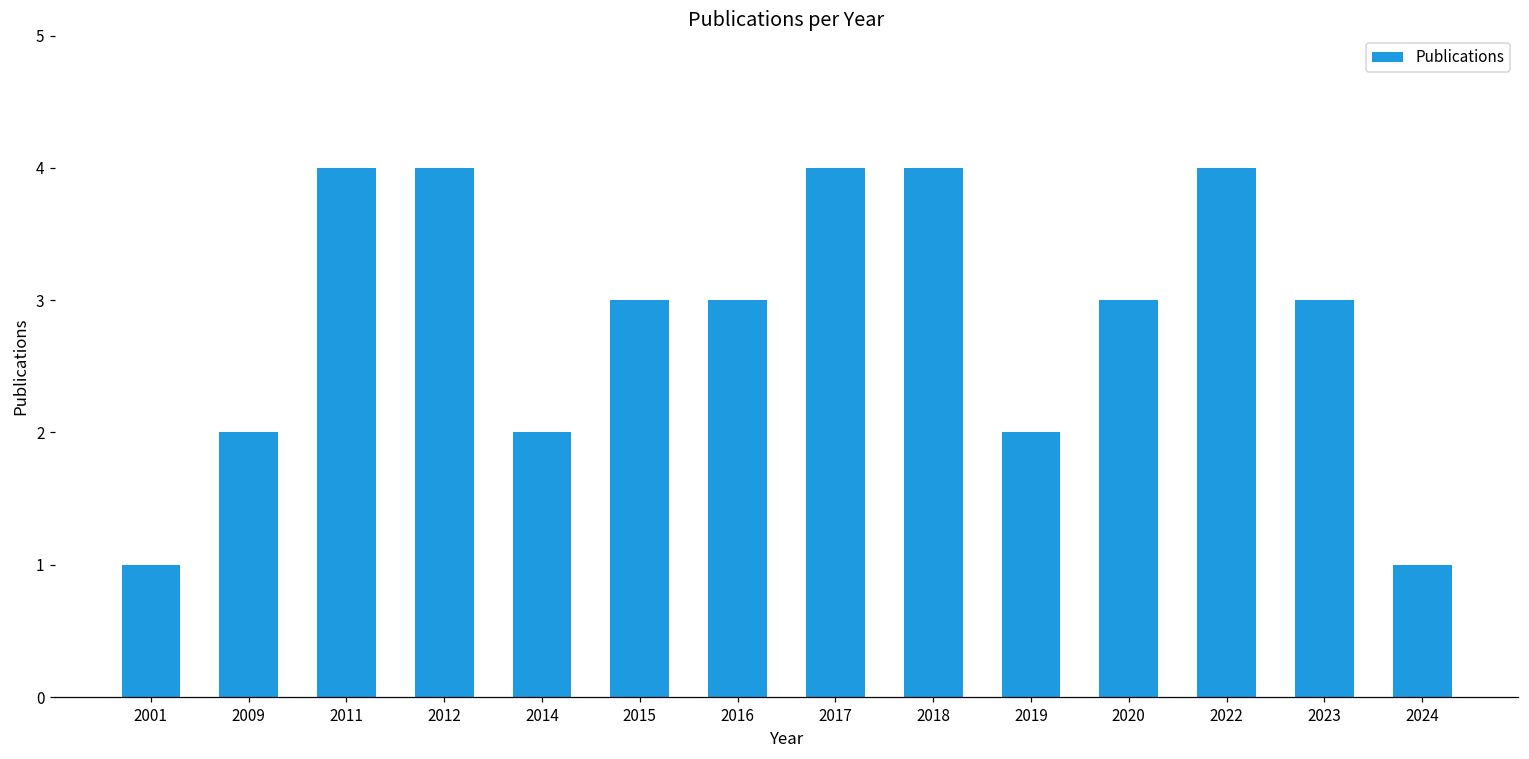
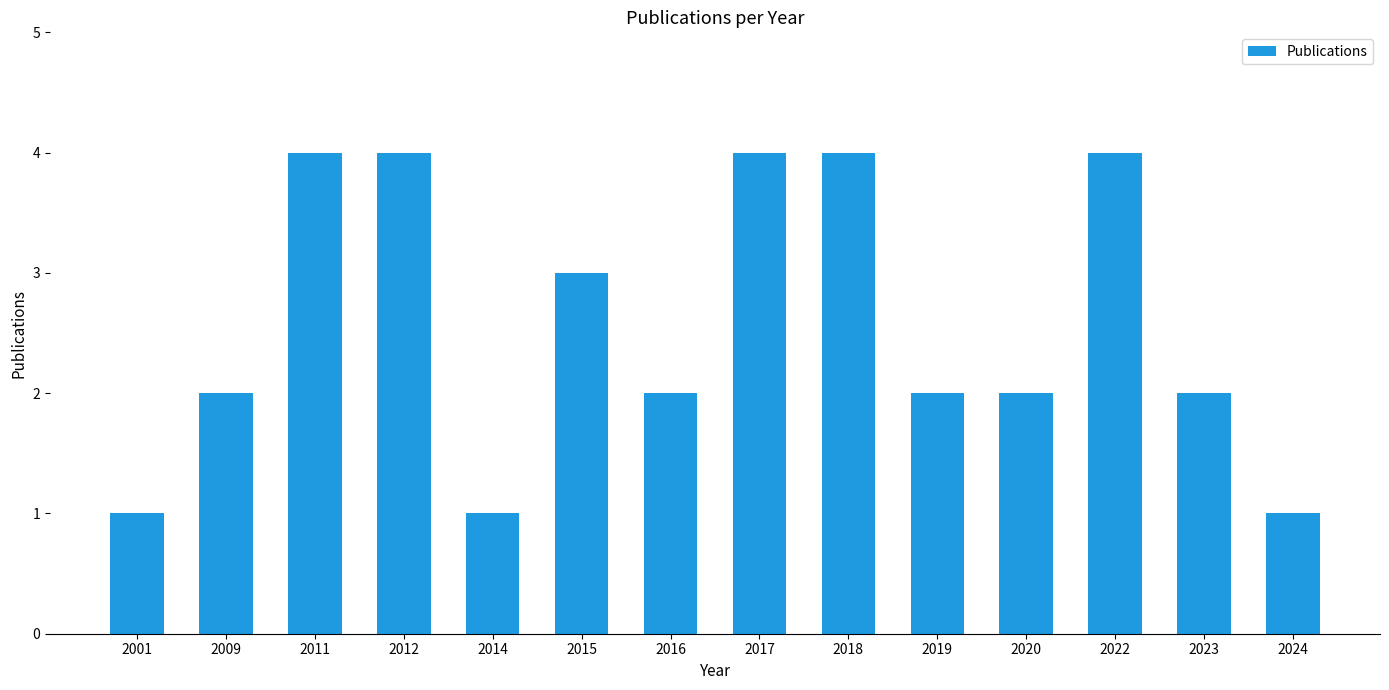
  {
    "2001": 1,
    "2009": 2,
    "2011": 4,
    "2012": 4,
-   "2014": 2,
+   "2014": 1,
    "2015": 3,
-   "2016": 3,
+   "2016": 2,
    "2017": 4,
    "2018": 4,
    "2019": 2,
-   "2020": 3,
+   "2020": 2,
    "2022": 4,
-   "2023": 3,
+   "2023": 2,
    "2024": 1
  }
